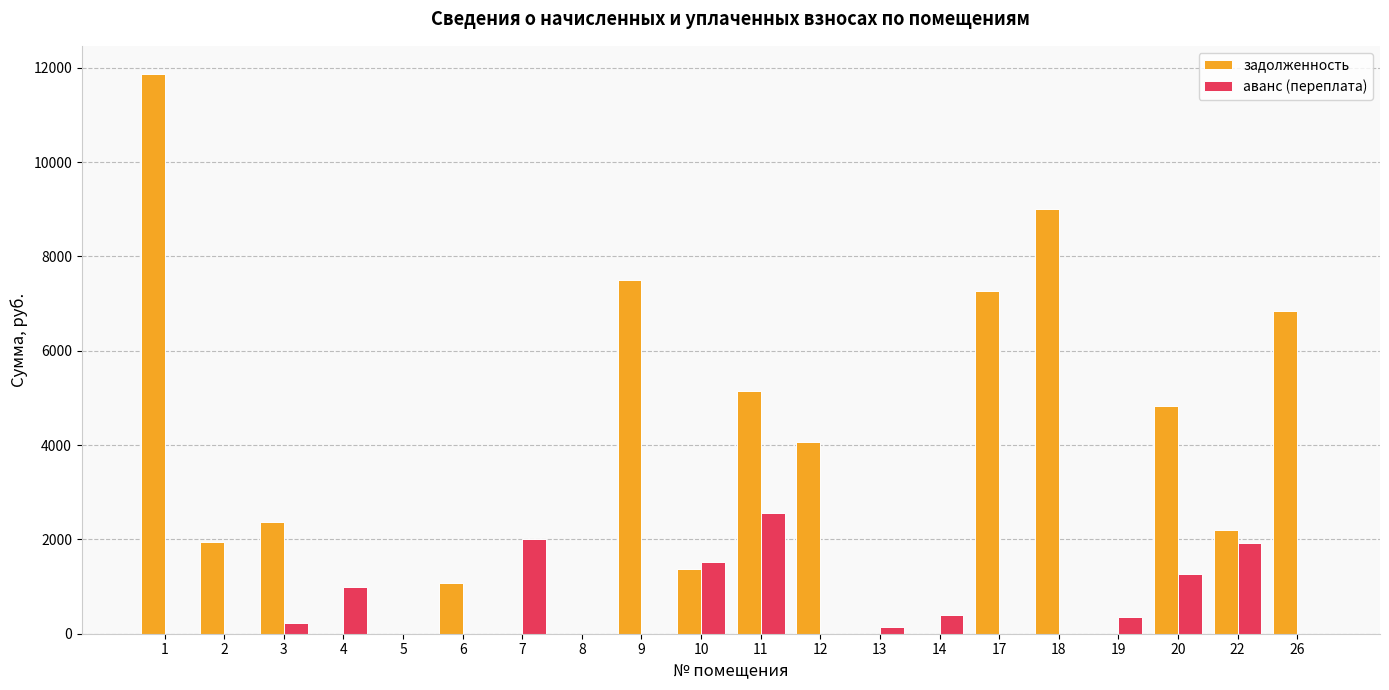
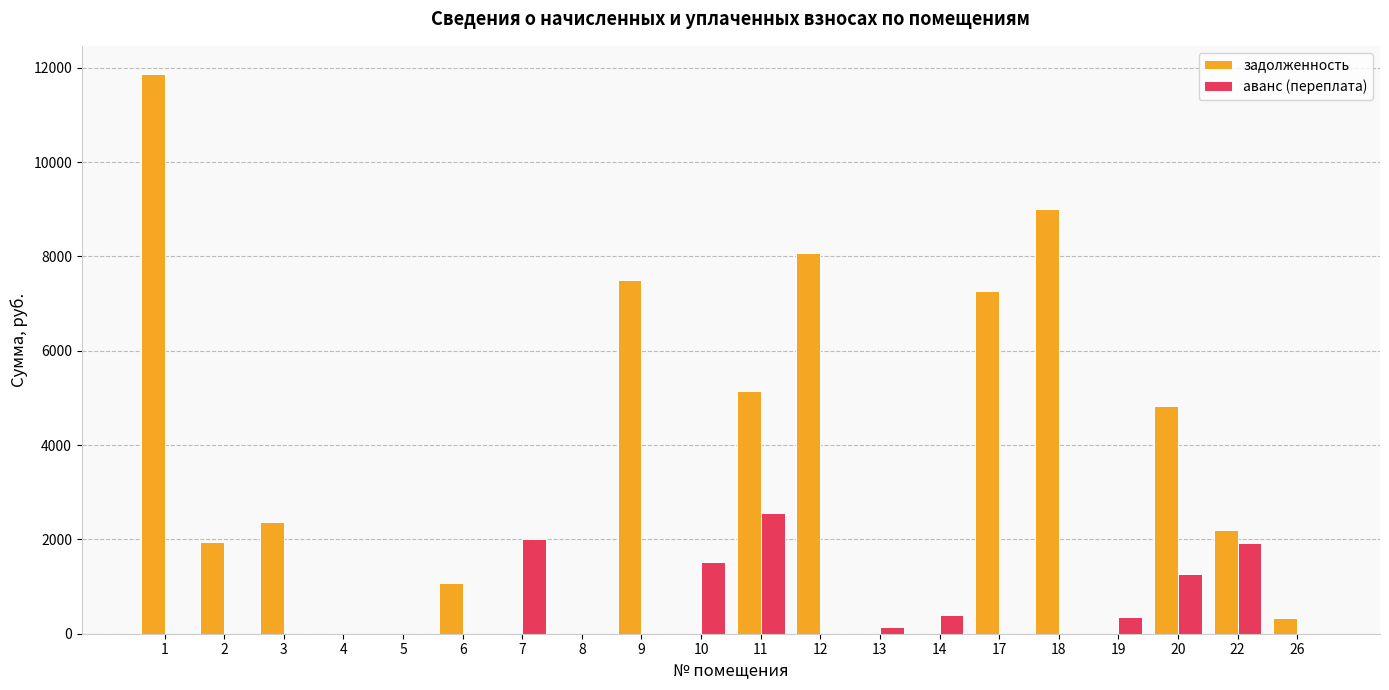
  {
    "задолженность": {
      "1": 11900,
      "2": 1900,
      "3": 2400,
      "4": 0,
      "5": 0,
      "6": 1100,
      "7": 0,
      "8": 0,
      "9": 7500,
-     "10": 1400,
+     "10": 0,
      "11": 5100,
-     "12": 4100,
+     "12": 8100,
      "13": 0,
      "14": 0,
      "17": 7300,
      "18": 9000,
      "19": 0,
      "20": 4800,
      "22": 2200,
-     "26": 6900
+     "26": 300
    },
    "аванс (переплата)": {
      "1": 0,
      "2": 0,
-     "3": 200,
-     "4": 1000,
+     "3": 0,
+     "4": 0,
      "5": 0,
      "6": 0,
      "7": 2000,
      "8": 0,
      "9": 0,
      "10": 1500,
      "11": 2600,
      "12": 0,
      "13": 100,
      "14": 400,
      "17": 0,
      "18": 0,
      "19": 400,
      "20": 1300,
      "22": 1900,
      "26": 0
    }
  }
